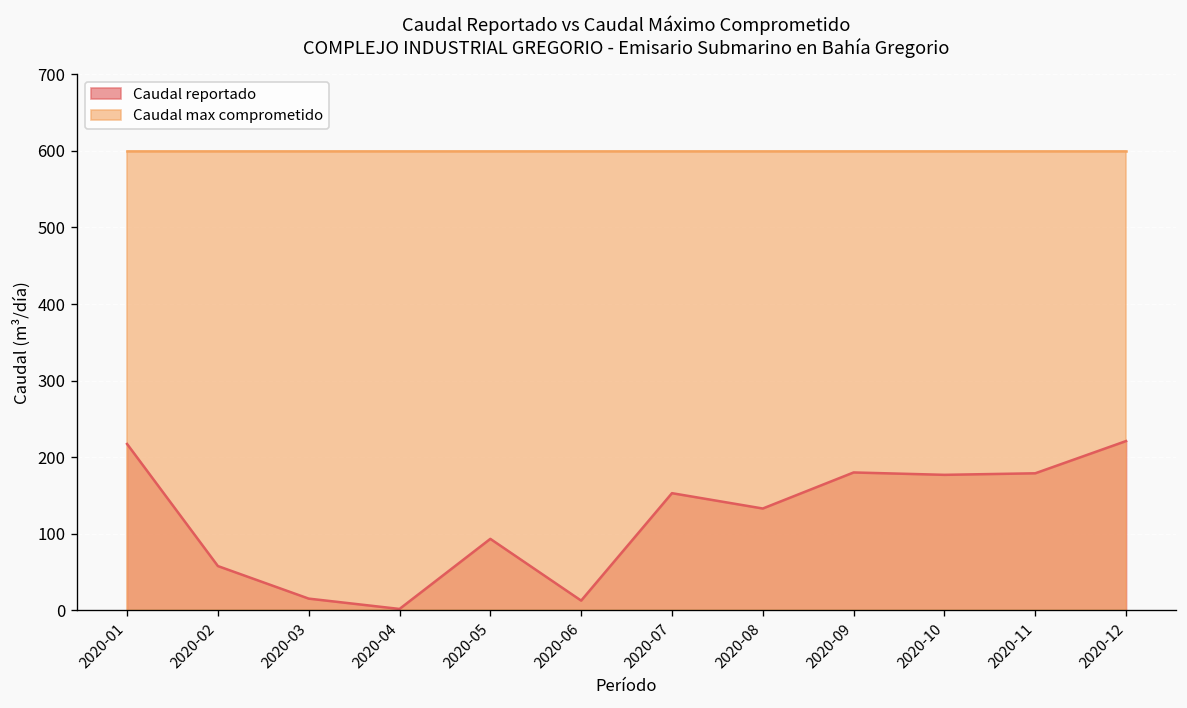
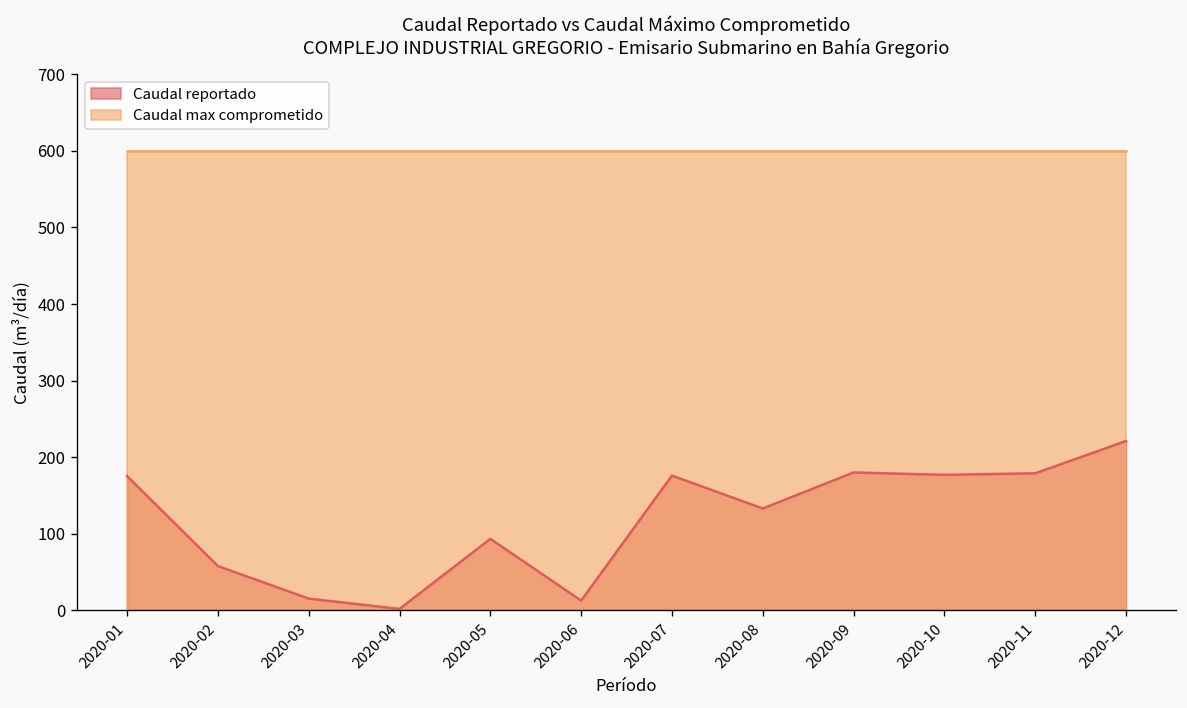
  {
    "Caudal reportado": {
-     "2020-01": 220,
+     "2020-01": 180,
      "2020-02": 60,
      "2020-03": 20,
      "2020-04": 0,
      "2020-05": 90,
      "2020-06": 10,
-     "2020-07": 150,
+     "2020-07": 180,
      "2020-08": 130,
      "2020-09": 180,
      "2020-10": 180,
      "2020-11": 180,
      "2020-12": 220
    },
    "Caudal max comprometido": {
      "2020-01": 600,
      "2020-02": 600,
      "2020-03": 600,
      "2020-04": 600,
      "2020-05": 600,
      "2020-06": 600,
      "2020-07": 600,
      "2020-08": 600,
      "2020-09": 600,
      "2020-10": 600,
      "2020-11": 600,
      "2020-12": 600
    }
  }
